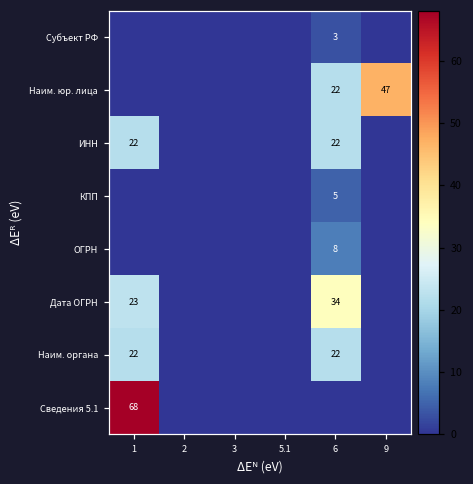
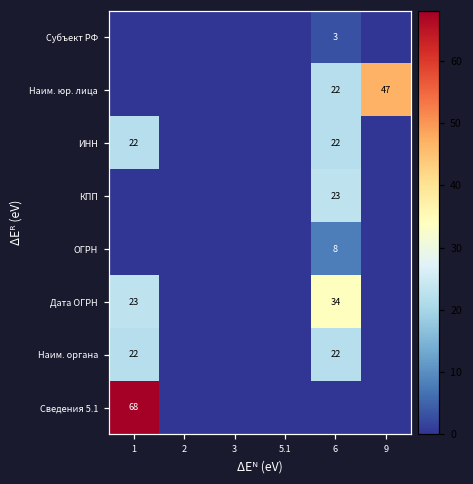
  {
    "Субъект РФ": {
      "6": 3
    },
    "Наим. юр. лица": {
      "6": 22,
      "9": 47
    },
    "ИНН": {
      "1": 22,
      "6": 22
    },
    "КПП": {
-     "6": 5
+     "6": 23
    },
    "ОГРН": {
      "6": 8
    },
    "Дата ОГРН": {
      "1": 23,
      "6": 34
    },
    "Наим. органа": {
      "1": 22,
      "6": 22
    },
    "Сведения 5.1": {
      "1": 68
    }
  }
